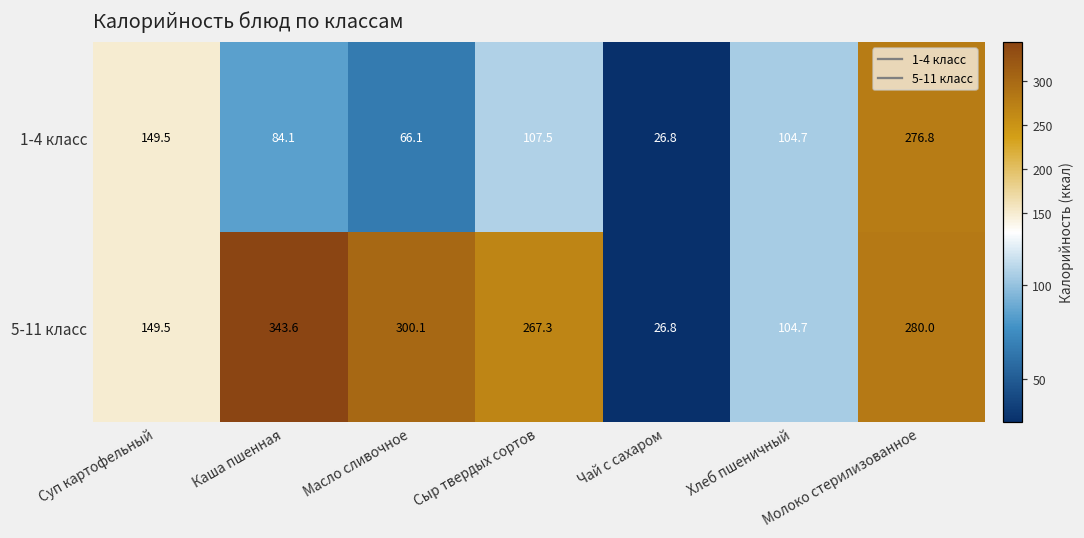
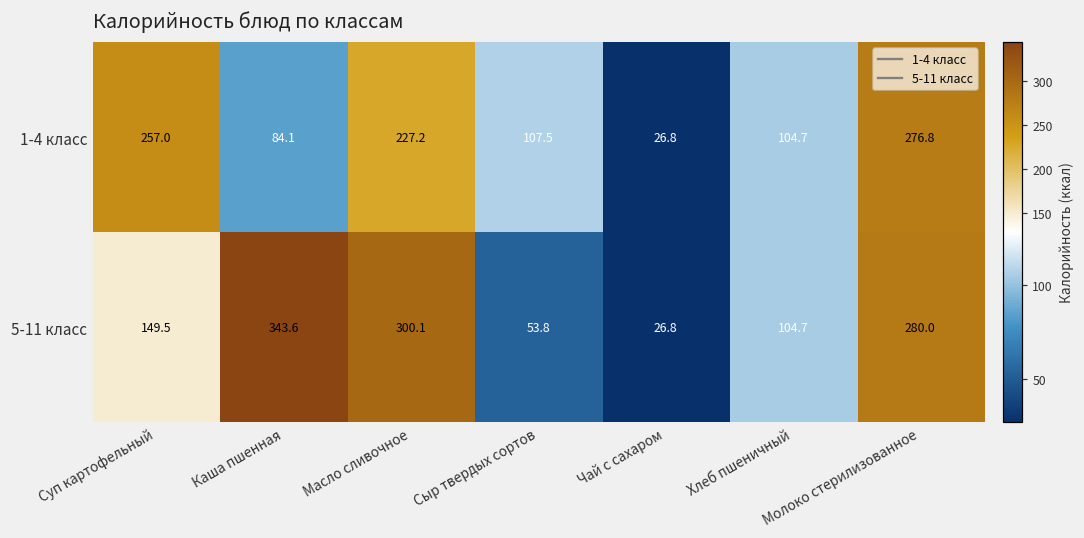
  {
    "1-4 класс": {
-     "Суп картофельный": 149.5,
+     "Суп картофельный": 257.0,
      "Каша пшенная": 84.1,
-     "Масло сливочное": 66.1,
+     "Масло сливочное": 227.2,
      "Сыр твердых сортов": 107.5,
      "Чай с сахаром": 26.8,
      "Хлеб пшеничный": 104.7,
      "Молоко стерилизованное": 276.8
    },
    "5-11 класс": {
      "Суп картофельный": 149.5,
      "Каша пшенная": 343.6,
      "Масло сливочное": 300.1,
-     "Сыр твердых сортов": 267.3,
+     "Сыр твердых сортов": 53.8,
      "Чай с сахаром": 26.8,
      "Хлеб пшеничный": 104.7,
      "Молоко стерилизованное": 280.0
    }
  }
